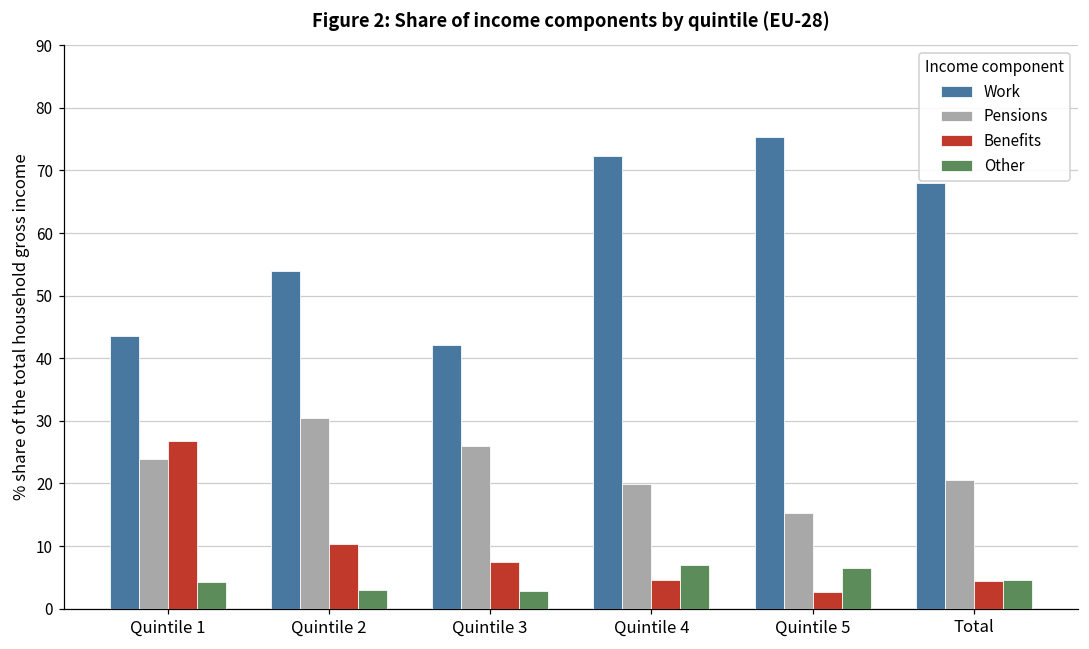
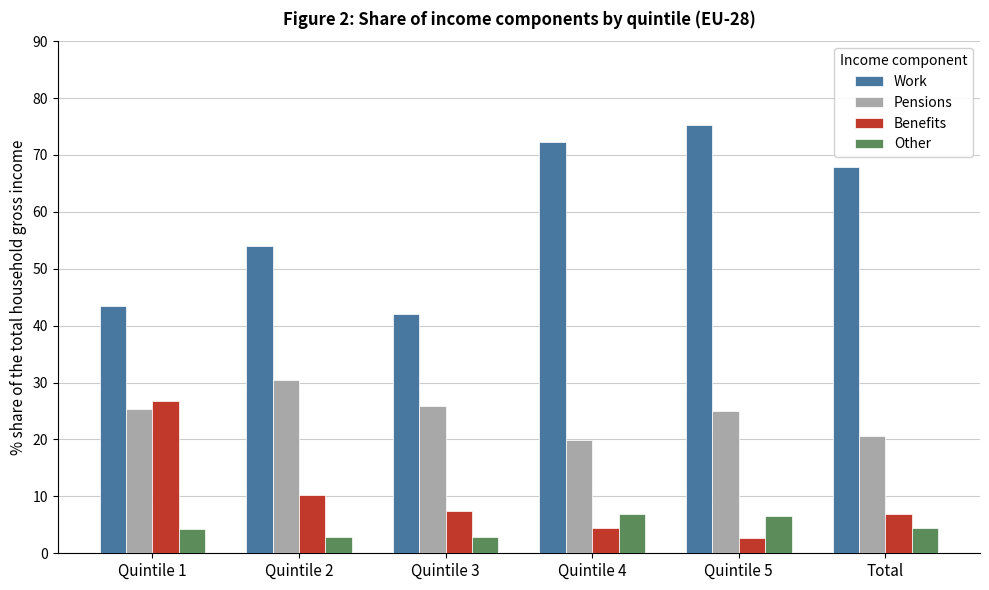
  {
    "Work": {
      "Quintile 1": 44,
      "Quintile 2": 54,
      "Quintile 3": 42,
      "Quintile 4": 72,
      "Quintile 5": 75,
      "Total": 68
    },
    "Pensions": {
-     "Quintile 1": 24,
+     "Quintile 1": 25,
      "Quintile 2": 31,
      "Quintile 3": 26,
      "Quintile 4": 20,
-     "Quintile 5": 15,
+     "Quintile 5": 25,
      "Total": 21
    },
    "Benefits": {
      "Quintile 1": 27,
      "Quintile 2": 10,
      "Quintile 3": 7,
      "Quintile 4": 5,
      "Quintile 5": 3,
-     "Total": 4
+     "Total": 7
    },
    "Other": {
      "Quintile 1": 4,
      "Quintile 2": 3,
      "Quintile 3": 3,
      "Quintile 4": 7,
      "Quintile 5": 7,
      "Total": 5
    }
  }
